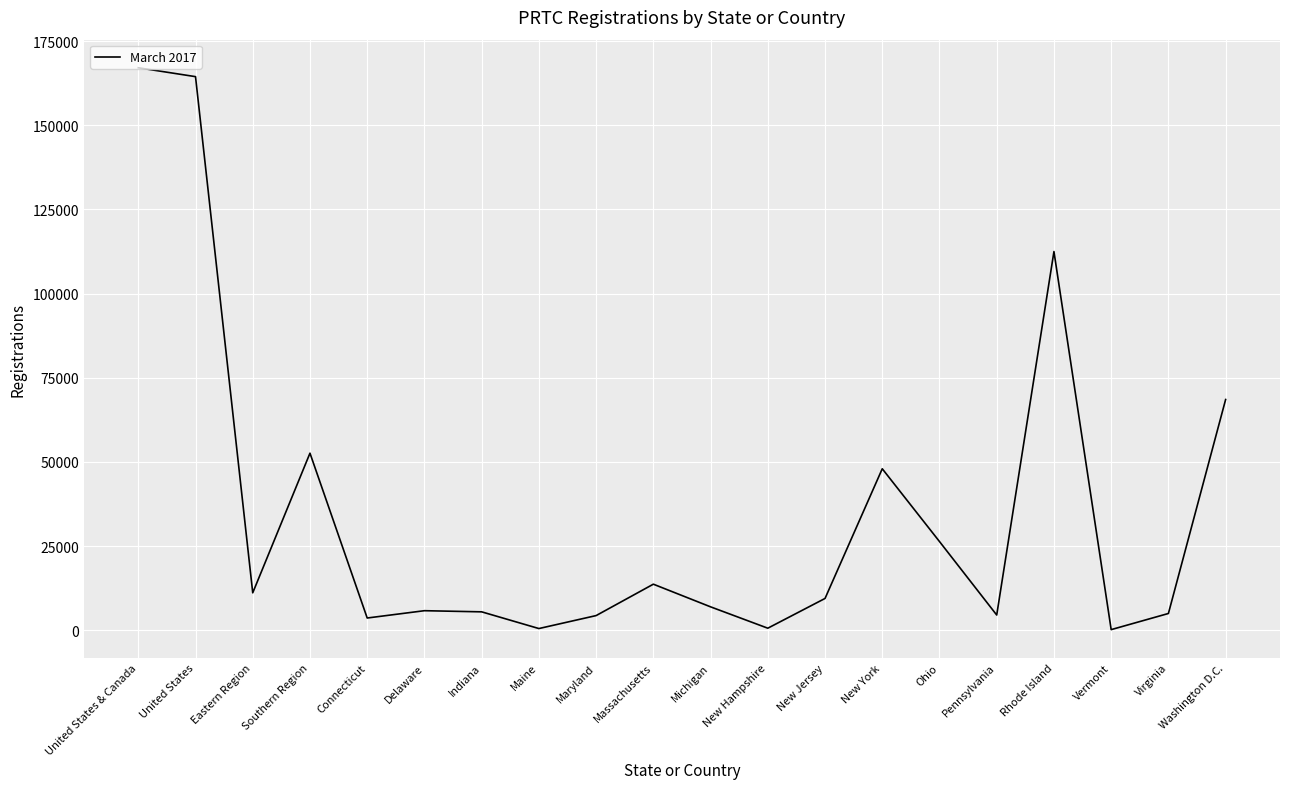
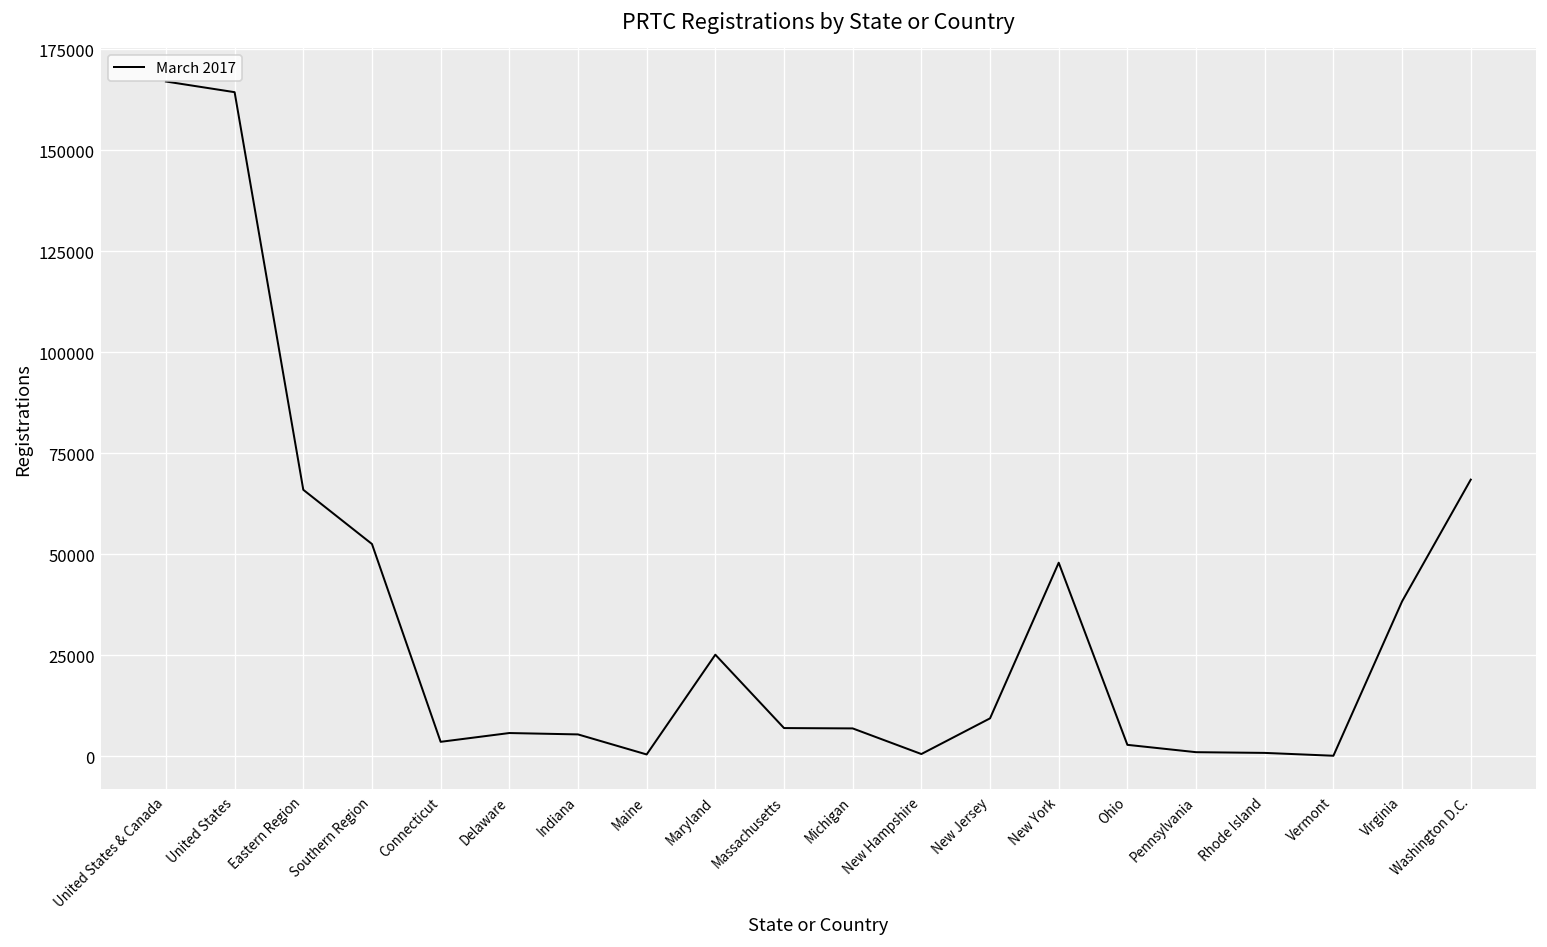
  {
    "United States": 164000,
-   "Eastern Region": 11000,
+   "Eastern Region": 66000,
    "Southern Region": 53000,
    "Connecticut": 4000,
    "Delaware": 6000,
    "Indiana": 5000,
    "Maine": 0,
-   "Maryland": 4000,
-   "Massachusetts": 14000,
+   "Maryland": 25000,
+   "Massachusetts": 7000,
    "Michigan": 7000,
    "New Hampshire": 1000,
    "New Jersey": 9000,
    "New York": 48000,
-   "Ohio": 26000,
-   "Pennsylvania": 5000,
-   "Rhode Island": 112000,
+   "Ohio": 3000,
+   "Pennsylvania": 1000,
+   "Rhode Island": 1000,
    "Vermont": 0,
-   "Virginia": 5000,
+   "Virginia": 38000,
    "Washington D.C.": 69000
  }
